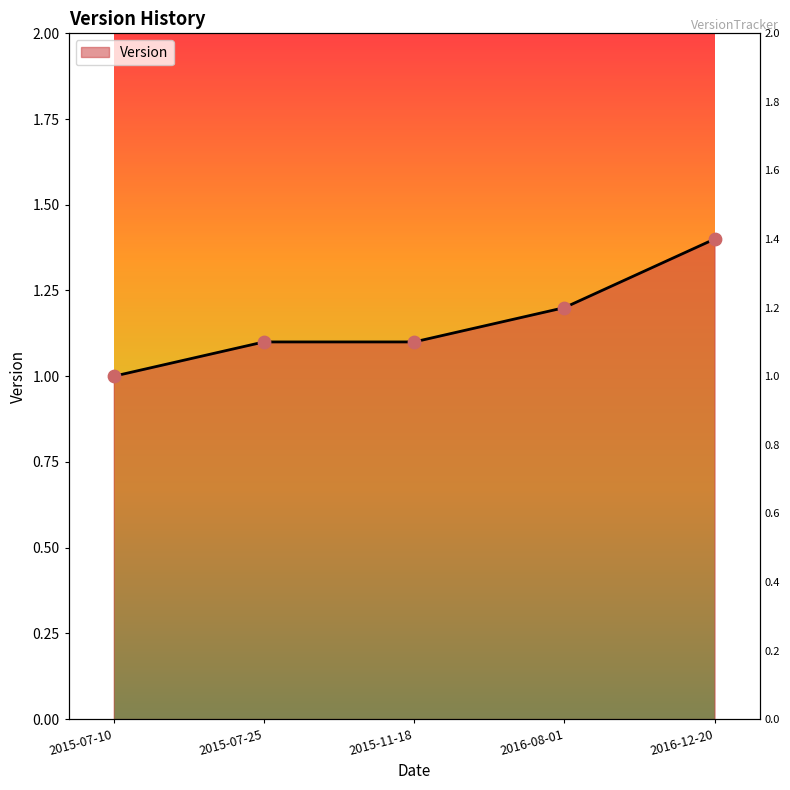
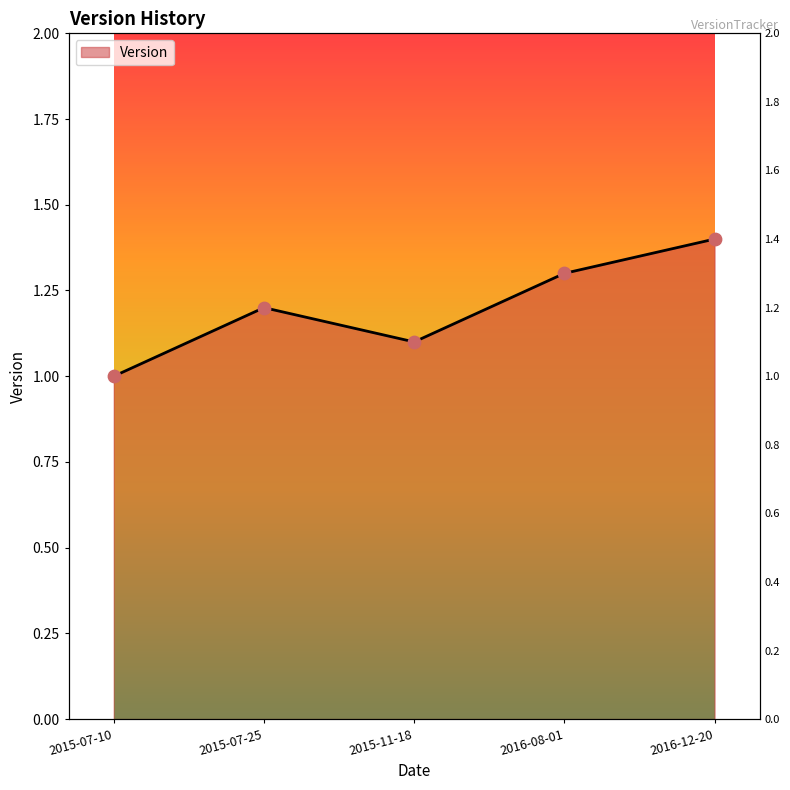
  {
    "2015-07-10": 1.0,
-   "2015-07-25": 1.1,
+   "2015-07-25": 1.2,
    "2015-11-18": 1.1,
-   "2016-08-01": 1.2,
+   "2016-08-01": 1.3,
    "2016-12-20": 1.4
  }
